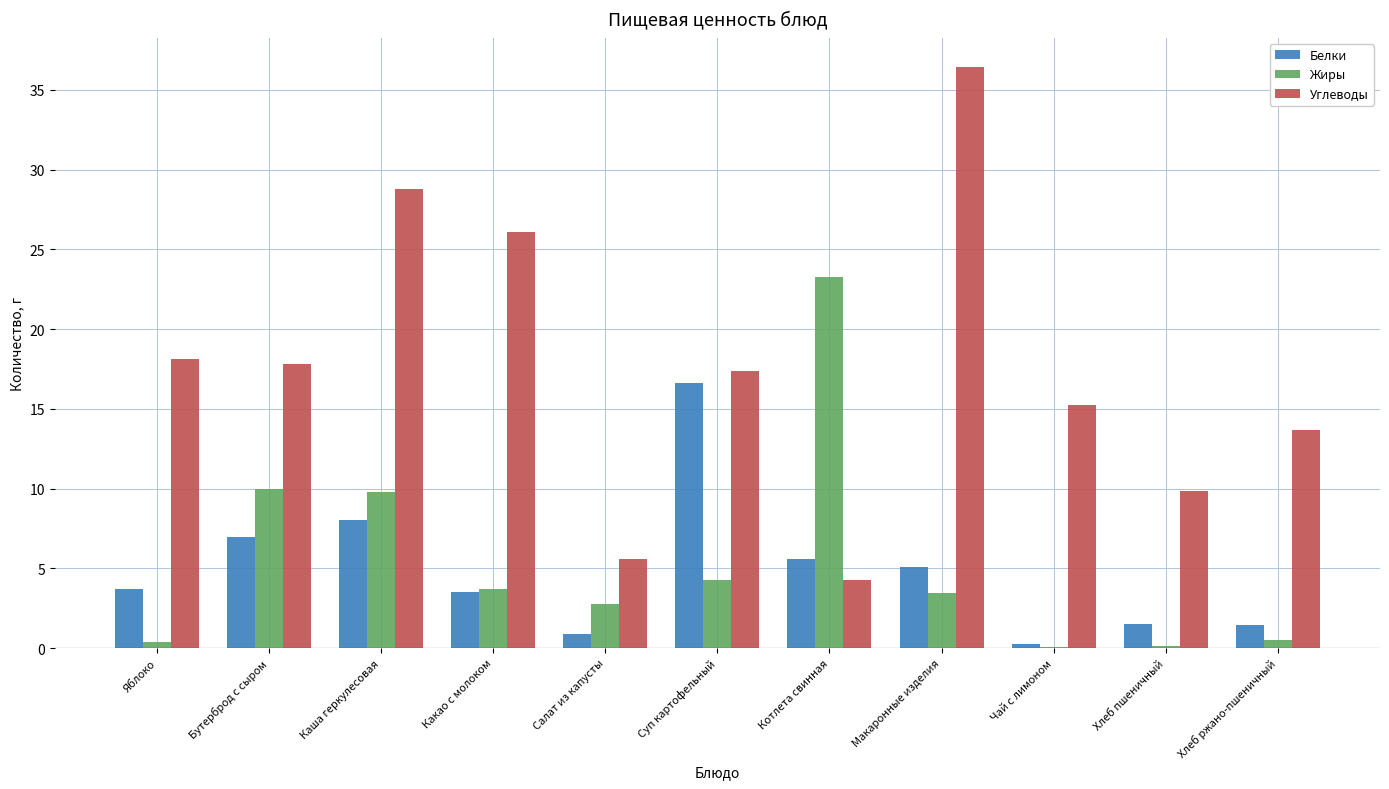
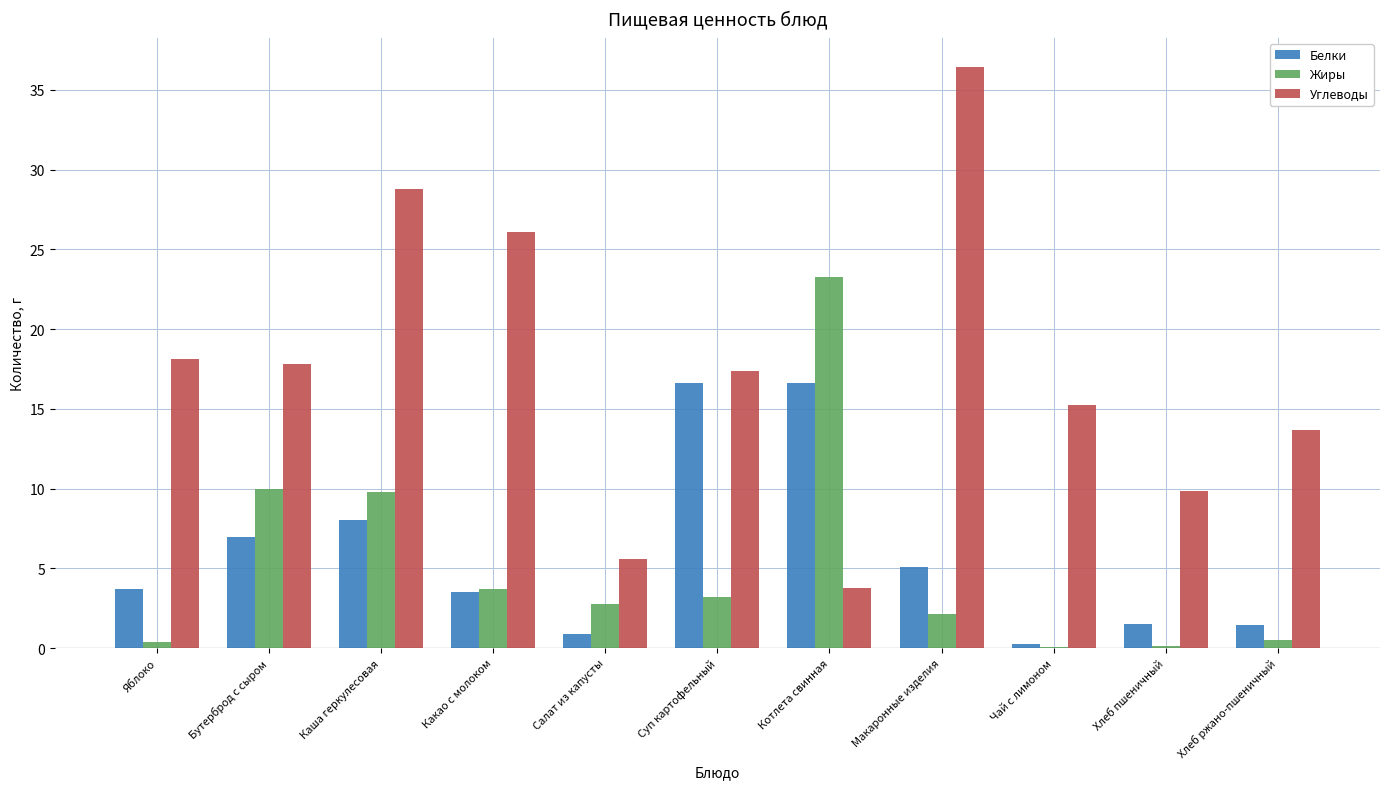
  {
    "Белки": {
      "Яблоко": 3.7,
      "Бутерброд с сыром": 7.0,
      "Каша геркулесовая": 8.1,
      "Какао с молоком": 3.5,
      "Салат из капусты": 0.9,
      "Суп картофельный": 16.6,
-     "Котлета свинная": 5.6,
+     "Котлета свинная": 16.7,
      "Макаронные изделия": 5.1,
      "Чай с лимоном": 0.3,
      "Хлеб пшеничный": 1.5,
      "Хлеб ржано-пшеничный": 1.4
    },
    "Жиры": {
      "Яблоко": 0.4,
      "Бутерброд с сыром": 10.0,
      "Каша геркулесовая": 9.8,
      "Какао с молоком": 3.7,
      "Салат из капусты": 2.8,
-     "Суп картофельный": 4.3,
+     "Суп картофельный": 3.2,
      "Котлета свинная": 23.3,
-     "Макаронные изделия": 3.4,
+     "Макаронные изделия": 2.1,
      "Хлеб пшеничный": 0.2,
      "Хлеб ржано-пшеничный": 0.5
    },
    "Углеводы": {
      "Яблоко": 18.1,
      "Бутерброд с сыром": 17.8,
      "Каша геркулесовая": 28.8,
      "Какао с молоком": 26.1,
      "Салат из капусты": 5.6,
      "Суп картофельный": 17.4,
-     "Котлета свинная": 4.3,
+     "Котлета свинная": 3.8,
      "Макаронные изделия": 36.5,
      "Чай с лимоном": 15.2,
      "Хлеб пшеничный": 9.8,
      "Хлеб ржано-пшеничный": 13.7
    }
  }
